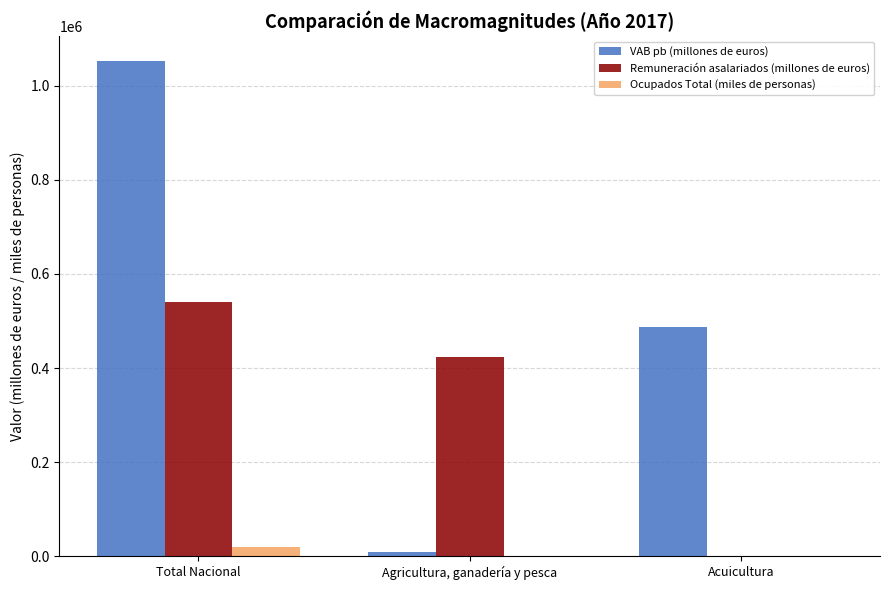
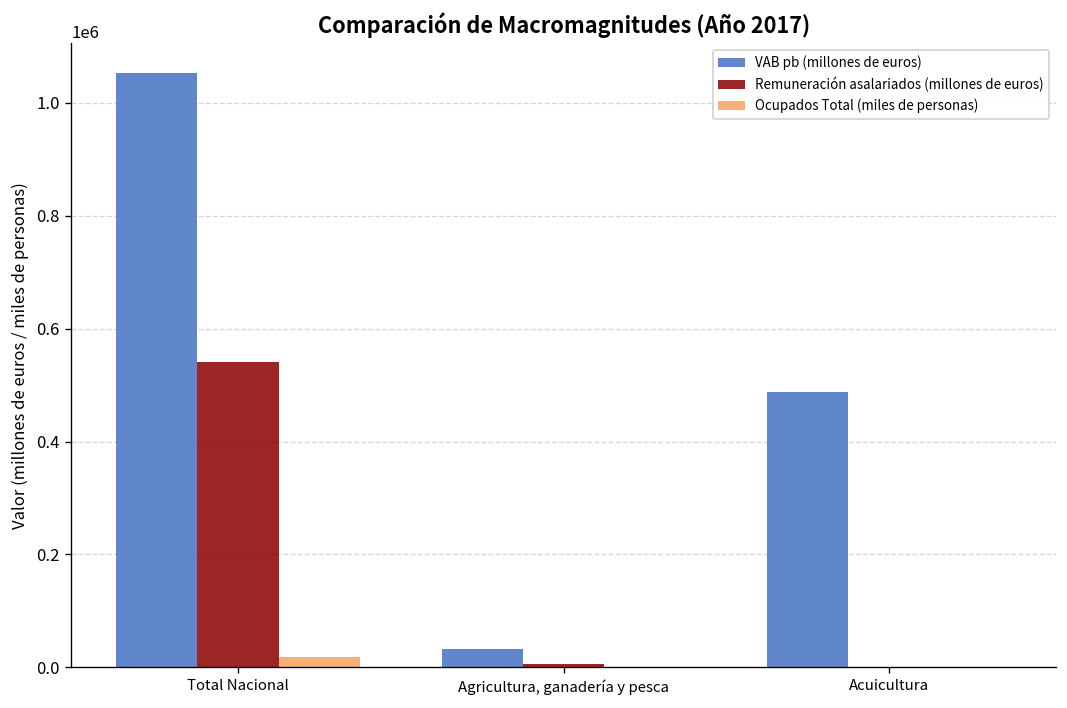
  {
    "VAB pb (millones de euros)": {
      "Total Nacional": 1050000,
-     "Agricultura, ganadería y pesca": 10000,
+     "Agricultura, ganadería y pesca": 30000,
      "Acuicultura": 490000
    },
    "Remuneración asalariados (millones de euros)": {
      "Total Nacional": 540000,
-     "Agricultura, ganadería y pesca": 420000
+     "Agricultura, ganadería y pesca": 10000
    },
    "Ocupados Total (miles de personas)": {
      "Total Nacional": 20000
    }
  }
